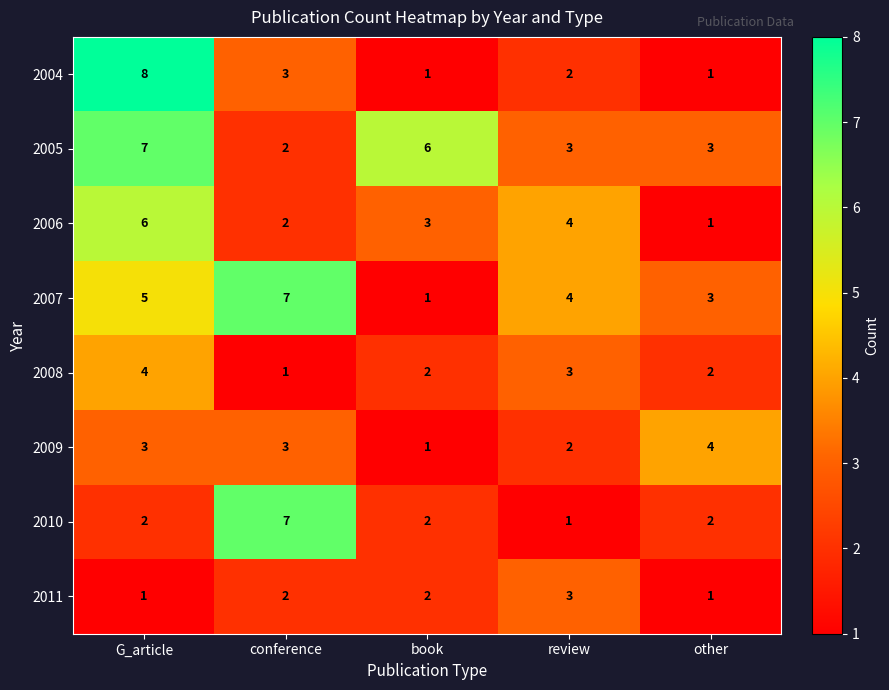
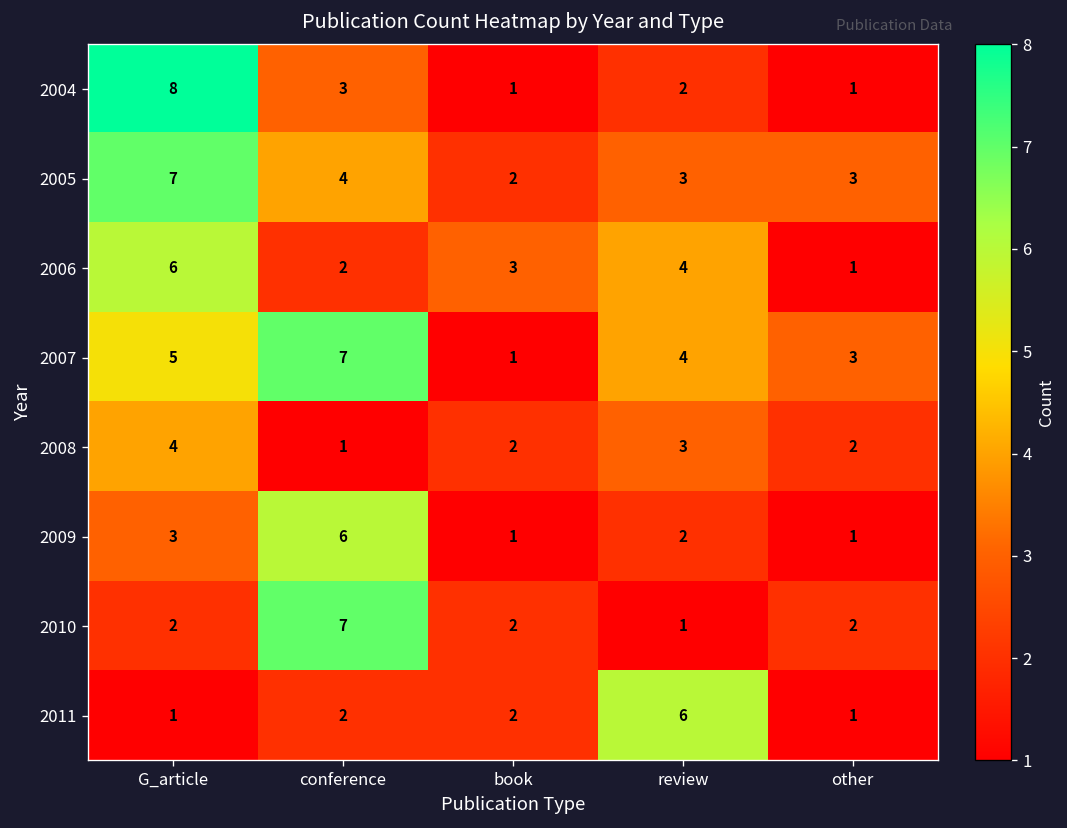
  {
    "2004": {
      "G_article": 8,
      "conference": 3,
      "book": 1,
      "review": 2,
      "other": 1
    },
    "2005": {
      "G_article": 7,
-     "conference": 2,
-     "book": 6,
+     "conference": 4,
+     "book": 2,
      "review": 3,
      "other": 3
    },
    "2006": {
      "G_article": 6,
      "conference": 2,
      "book": 3,
      "review": 4,
      "other": 1
    },
    "2007": {
      "G_article": 5,
      "conference": 7,
      "book": 1,
      "review": 4,
      "other": 3
    },
    "2008": {
      "G_article": 4,
      "conference": 1,
      "book": 2,
      "review": 3,
      "other": 2
    },
    "2009": {
      "G_article": 3,
-     "conference": 3,
+     "conference": 6,
      "book": 1,
      "review": 2,
-     "other": 4
+     "other": 1
    },
    "2010": {
      "G_article": 2,
      "conference": 7,
      "book": 2,
      "review": 1,
      "other": 2
    },
    "2011": {
      "G_article": 1,
      "conference": 2,
      "book": 2,
-     "review": 3,
+     "review": 6,
      "other": 1
    }
  }
